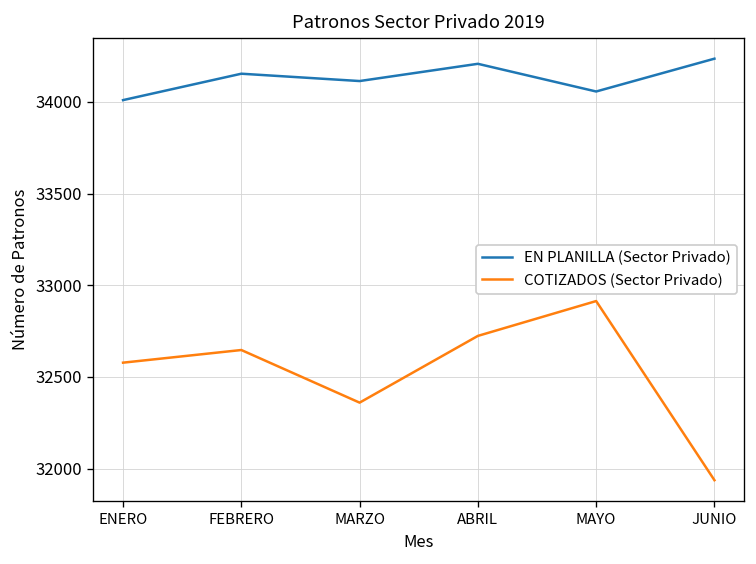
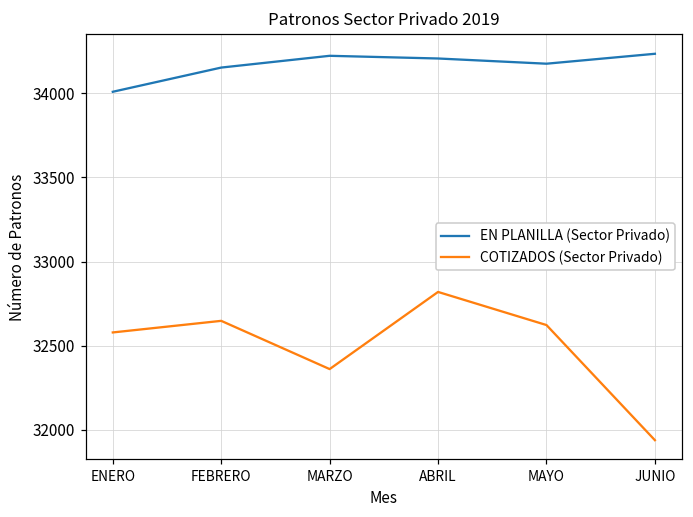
  {
    "EN PLANILLA (Sector Privado)": {
      "ENERO": 34010,
      "FEBRERO": 34150,
-     "MARZO": 34110,
+     "MARZO": 34220,
      "ABRIL": 34210,
-     "MAYO": 34060,
+     "MAYO": 34180,
      "JUNIO": 34240
    },
    "COTIZADOS (Sector Privado)": {
      "ENERO": 32580,
      "FEBRERO": 32650,
      "MARZO": 32360,
-     "ABRIL": 32720,
-     "MAYO": 32910,
+     "ABRIL": 32820,
+     "MAYO": 32620,
      "JUNIO": 31940
    }
  }
